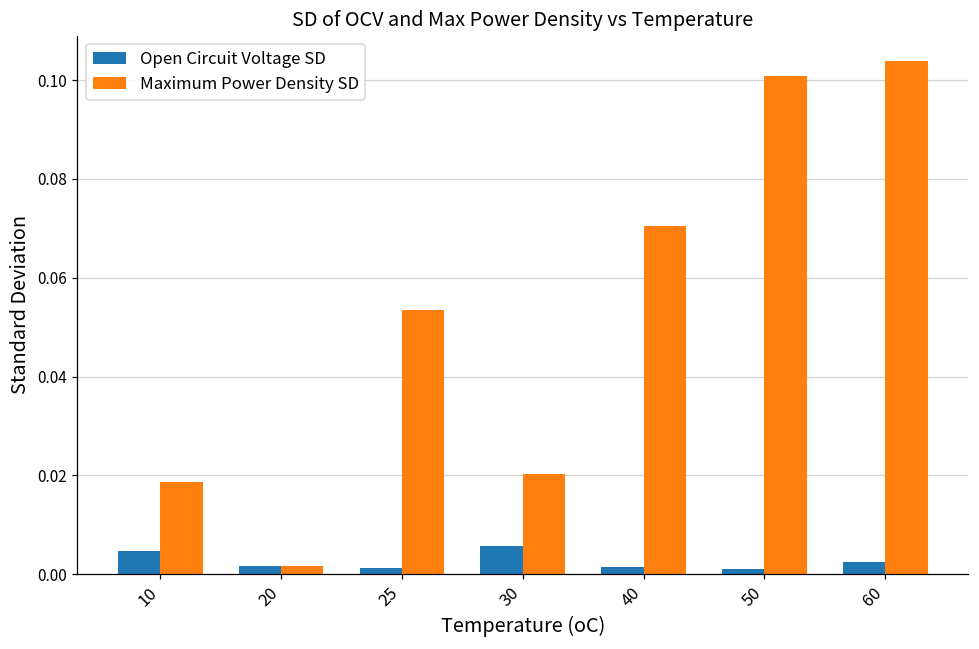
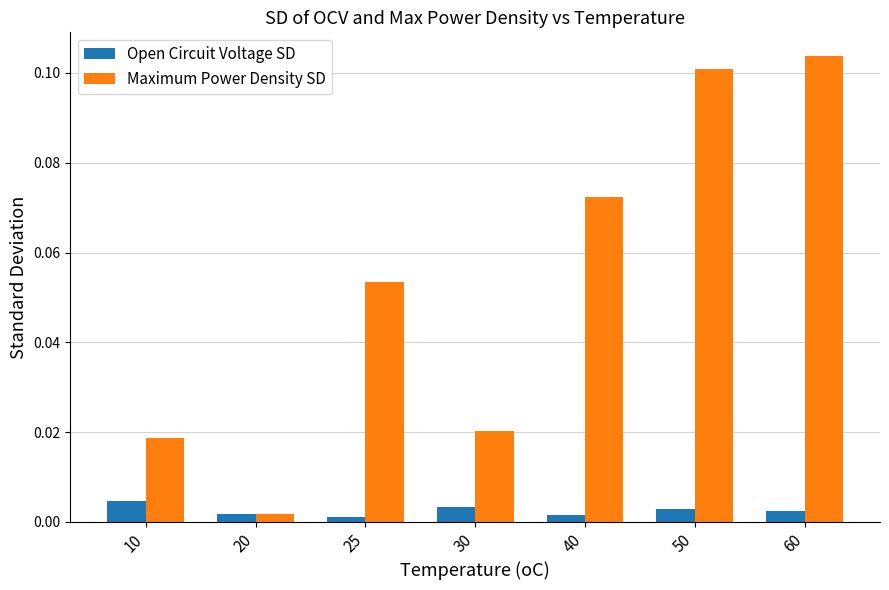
  {
    "Open Circuit Voltage SD": {
      "10": 0.005,
      "20": 0.002,
      "25": 0.001,
-     "30": 0.006,
+     "30": 0.003,
      "40": 0.001,
-     "50": 0.001,
+     "50": 0.003,
      "60": 0.002
    },
    "Maximum Power Density SD": {
      "10": 0.019,
      "20": 0.002,
      "25": 0.053,
      "30": 0.020,
-     "40": 0.070,
+     "40": 0.072,
      "50": 0.101,
      "60": 0.104
    }
  }
